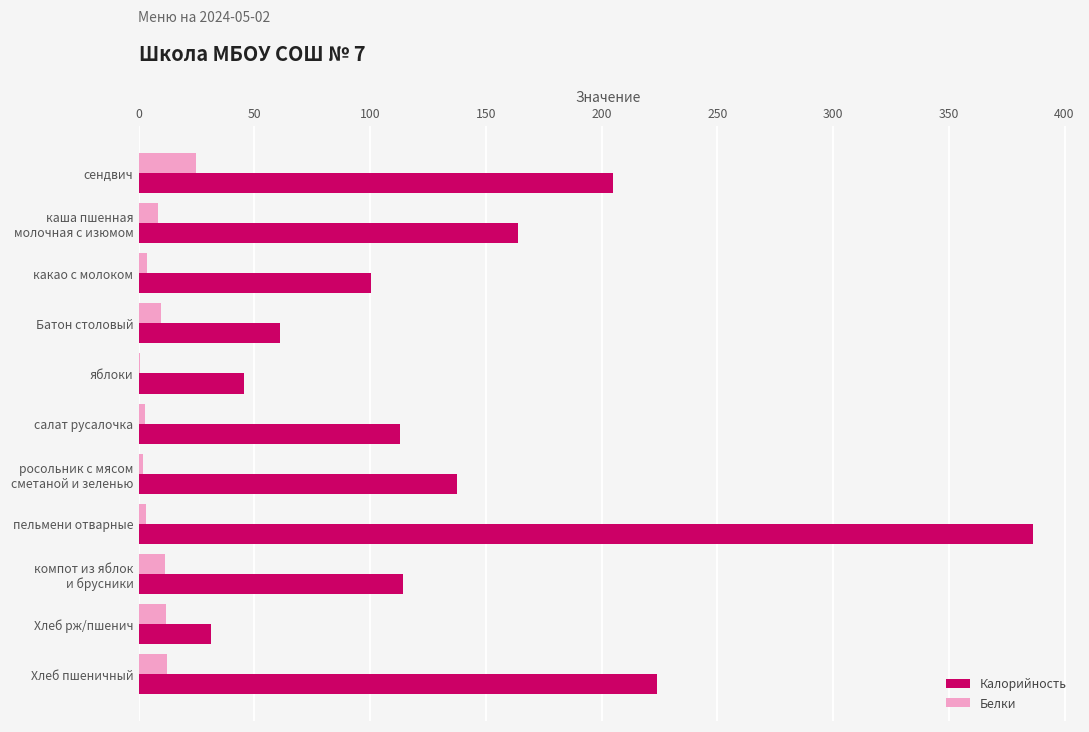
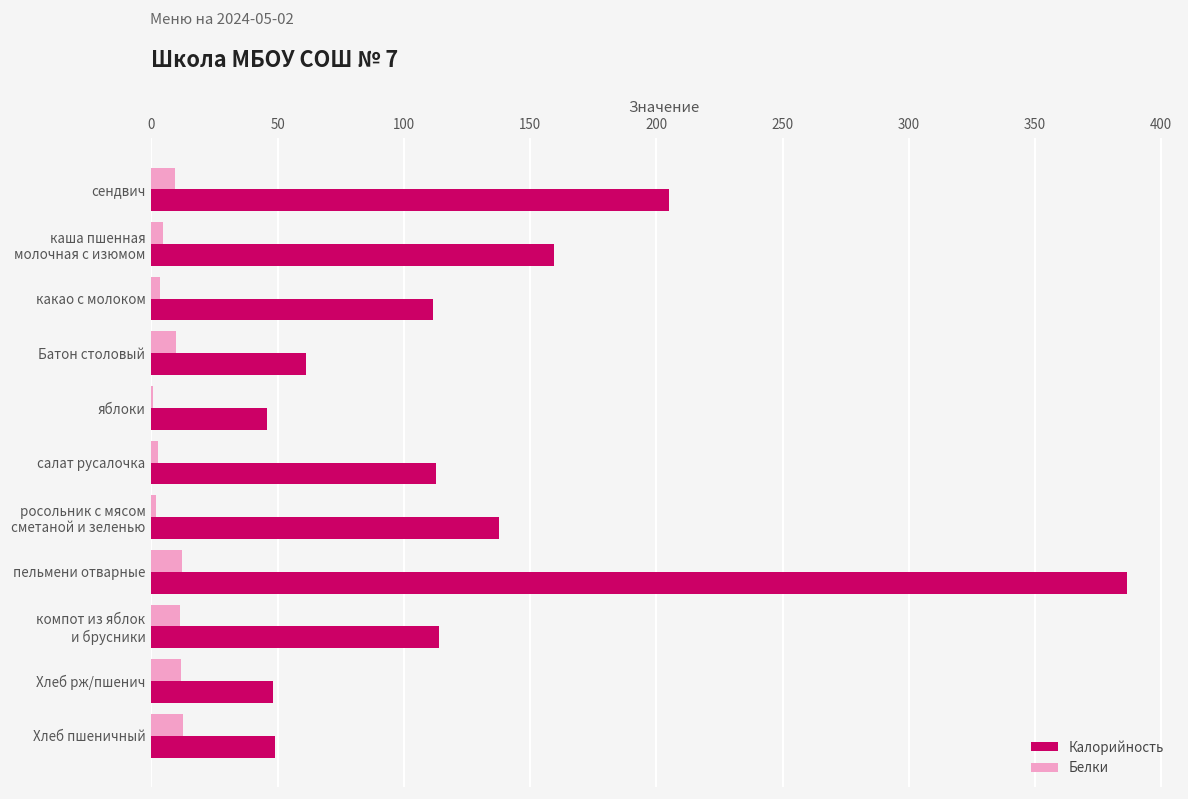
  {
    "Калорийность": {
      "сендвич": 205,
-     "каша пшенная молочная с изюмом": 164,
-     "какао с молоком": 100,
+     "каша пшенная молочная с изюмом": 159,
+     "какао с молоком": 112,
      "Батон столовый": 61,
      "яблоки": 46,
      "салат русалочка": 113,
      "росольник с мясом сметаной и зеленью": 138,
      "пельмени отварные": 387,
      "компот из яблок и брусники": 114,
-     "Хлеб рж/пшенич": 31,
-     "Хлеб пшеничный": 224
+     "Хлеб рж/пшенич": 48,
+     "Хлеб пшеничный": 49
    },
    "Белки": {
-     "сендвич": 25,
-     "каша пшенная молочная с изюмом": 8,
+     "сендвич": 9,
+     "каша пшенная молочная с изюмом": 4,
      "какао с молоком": 4,
      "Батон столовый": 10,
      "салат русалочка": 3,
      "росольник с мясом сметаной и зеленью": 2,
-     "пельмени отварные": 3,
+     "пельмени отварные": 12,
      "компот из яблок и брусники": 11,
      "Хлеб рж/пшенич": 12,
      "Хлеб пшеничный": 12
    }
  }
